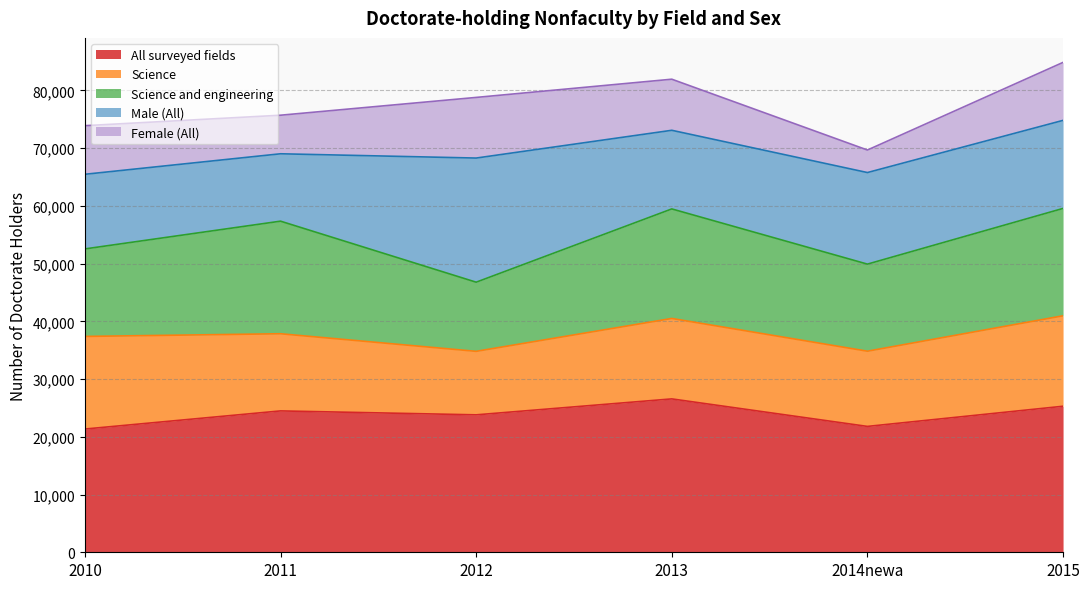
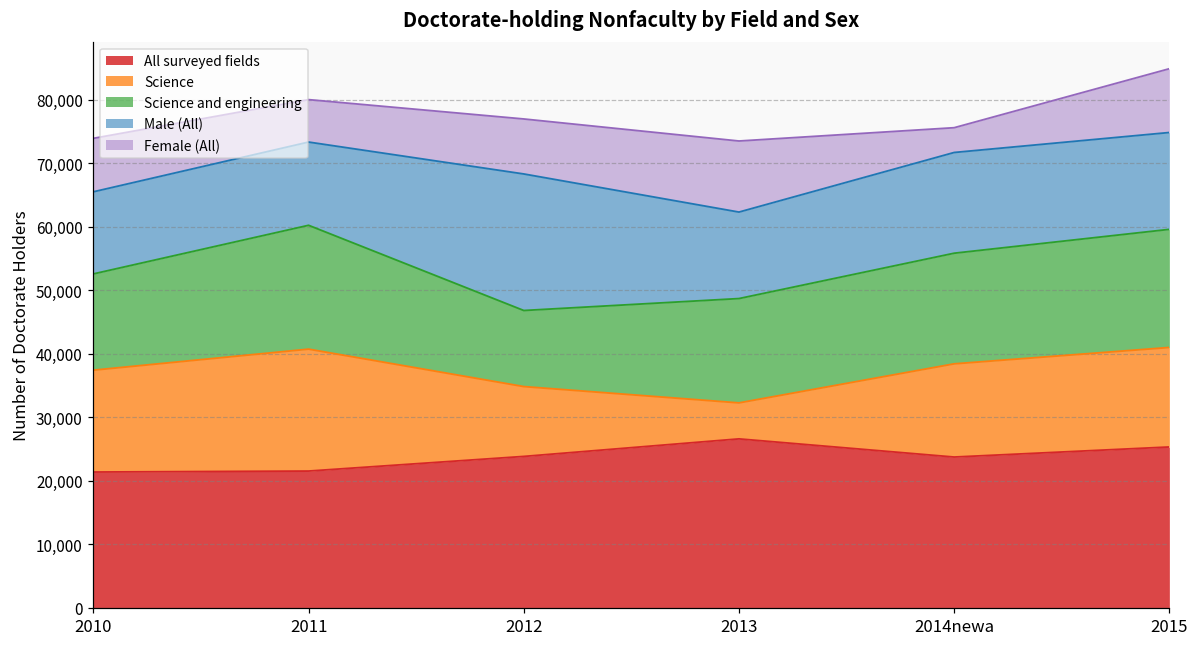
  {
    "All surveyed fields": {
      "2010": "21,000",
-     "2011": "24,000",
+     "2011": "21,000",
      "2012": "24,000",
      "2013": "27,000",
-     "2014newa": "22,000",
+     "2014newa": "24,000",
      "2015": "25,000"
    },
    "Science": {
      "2010": "16,000",
-     "2011": "13,000",
+     "2011": "19,000",
      "2012": "11,000",
-     "2013": "14,000",
-     "2014newa": "13,000",
+     "2013": "6,000",
+     "2014newa": "15,000",
      "2015": "16,000"
    },
    "Science and engineering": {
      "2010": "15,000",
      "2011": "19,000",
      "2012": "12,000",
-     "2013": "19,000",
-     "2014newa": "15,000",
+     "2013": "16,000",
+     "2014newa": "17,000",
      "2015": "19,000"
    },
    "Male (All)": {
      "2010": "13,000",
-     "2011": "12,000",
+     "2011": "13,000",
      "2012": "21,000",
      "2013": "14,000",
      "2014newa": "16,000",
      "2015": "15,000"
    },
    "Female (All)": {
      "2010": "8,000",
      "2011": "7,000",
-     "2012": "11,000",
-     "2013": "9,000",
+     "2012": "9,000",
+     "2013": "11,000",
      "2014newa": "4,000",
      "2015": "10,000"
    }
  }
